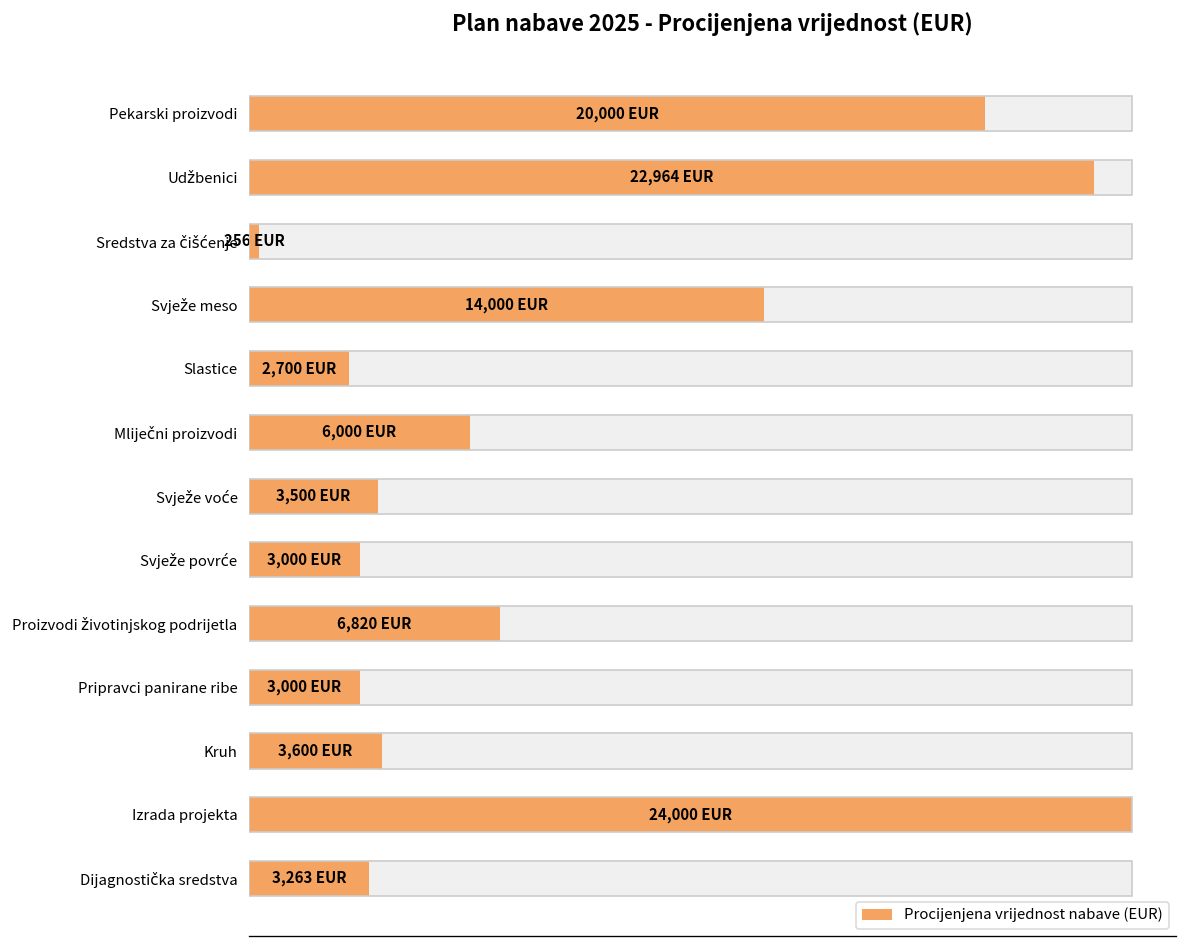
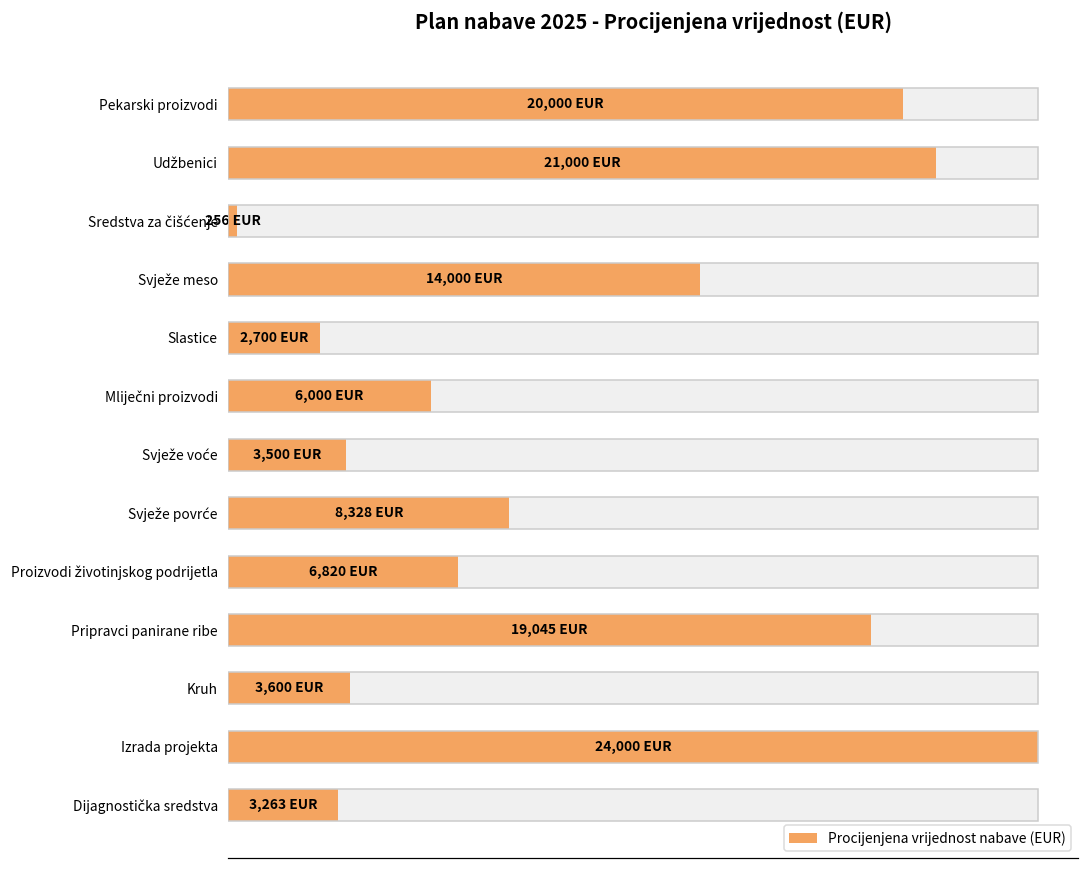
  {
    "Procijenjena vrijednost nabave (EUR)": {
-     "Udžbenici": "22,964",
-     "Svježe povrće": "3,000",
-     "Pripravci panirane ribe": "3,000",
+     "Udžbenici": "21,000",
+     "Svježe povrće": "8,328",
+     "Pripravci panirane ribe": "19,045",
      "Izrada projekta": "24,000"
    }
  }
